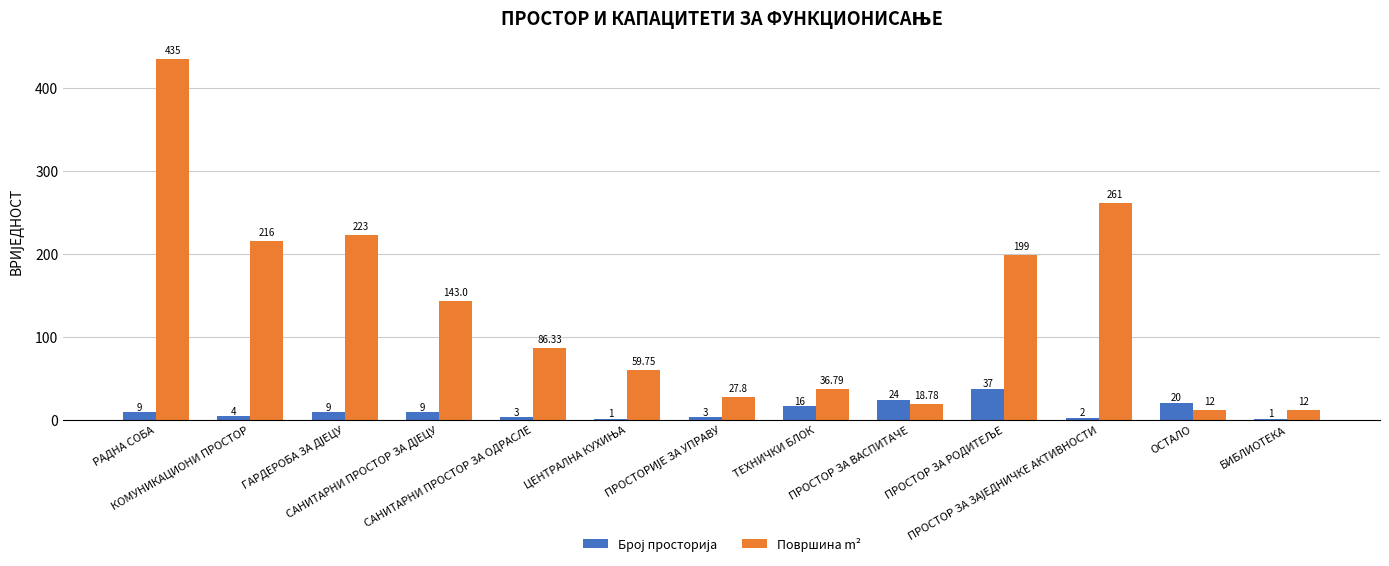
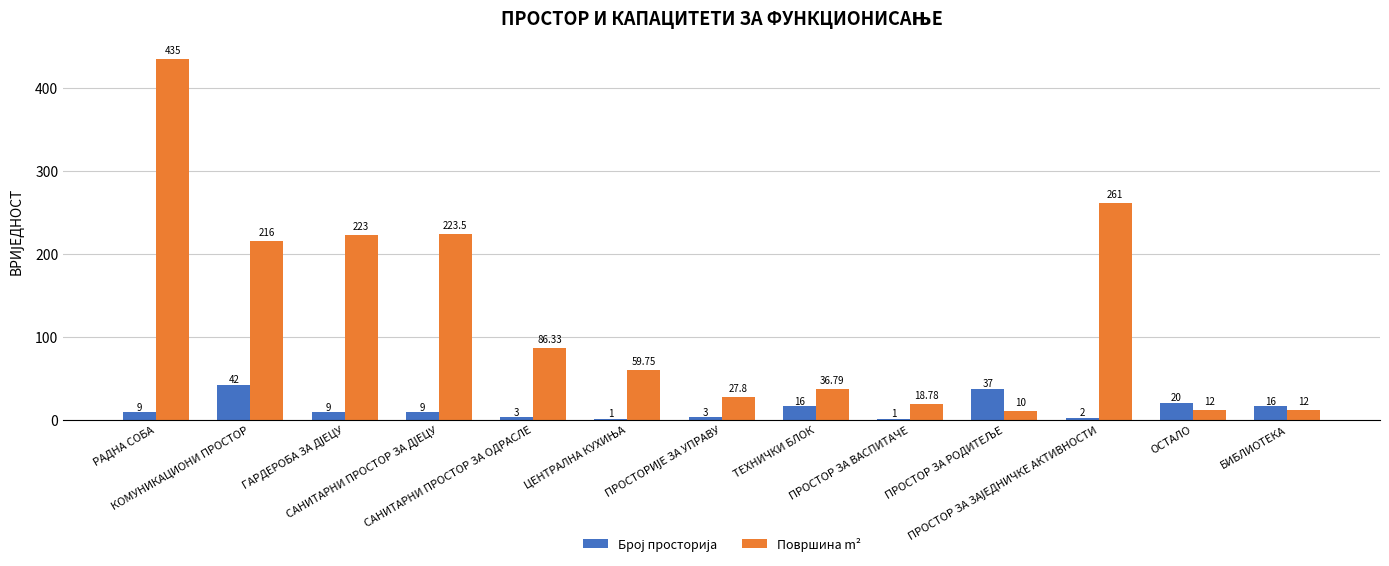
  {
    "Број просторија": {
      "РАДНА СОБА": 9,
-     "КОМУНИКАЦИОНИ ПРОСТОР": 4,
+     "КОМУНИКАЦИОНИ ПРОСТОР": 42,
      "ГАРДЕРОБА ЗА ДЈЕЦУ": 9,
      "САНИТАРНИ ПРОСТОР ЗА ДЈЕЦУ": 9,
      "САНИТАРНИ ПРОСТОР ЗА ОДРАСЛЕ": 3,
      "ЦЕНТРАЛНА КУХИЊА": 1,
      "ПРОСТОРИЈЕ ЗА УПРАВУ": 3,
      "ТЕХНИЧКИ БЛОК": 16,
-     "ПРОСТОР ЗА ВАСПИТАЧЕ": 24,
+     "ПРОСТОР ЗА ВАСПИТАЧЕ": 1,
      "ПРОСТОР ЗА РОДИТЕЉЕ": 37,
      "ПРОСТОР ЗА ЗАЈЕДНИЧКЕ АКТИВНОСТИ": 2,
      "ОСТАЛО": 20,
-     "БИБЛИОТЕКА": 1
+     "БИБЛИОТЕКА": 16
    },
    "Површина m²": {
      "РАДНА СОБА": 435,
      "КОМУНИКАЦИОНИ ПРОСТОР": 216,
      "ГАРДЕРОБА ЗА ДЈЕЦУ": 223,
-     "САНИТАРНИ ПРОСТОР ЗА ДЈЕЦУ": 143.0,
+     "САНИТАРНИ ПРОСТОР ЗА ДЈЕЦУ": 223.5,
      "САНИТАРНИ ПРОСТОР ЗА ОДРАСЛЕ": 86.33,
      "ЦЕНТРАЛНА КУХИЊА": 59.75,
      "ПРОСТОРИЈЕ ЗА УПРАВУ": 27.8,
      "ТЕХНИЧКИ БЛОК": 36.79,
      "ПРОСТОР ЗА ВАСПИТАЧЕ": 18.78,
-     "ПРОСТОР ЗА РОДИТЕЉЕ": 199,
+     "ПРОСТОР ЗА РОДИТЕЉЕ": 10,
      "ПРОСТОР ЗА ЗАЈЕДНИЧКЕ АКТИВНОСТИ": 261,
      "ОСТАЛО": 12,
      "БИБЛИОТЕКА": 12
    }
  }
